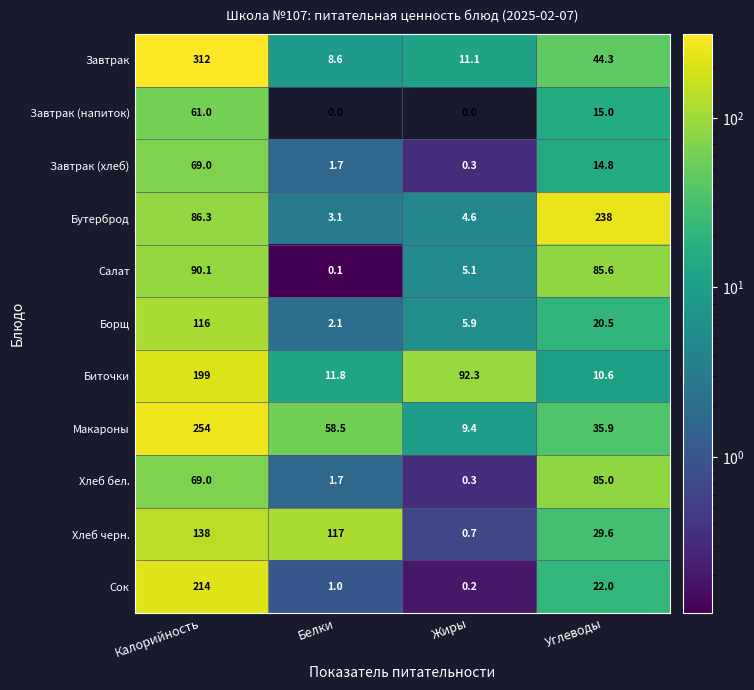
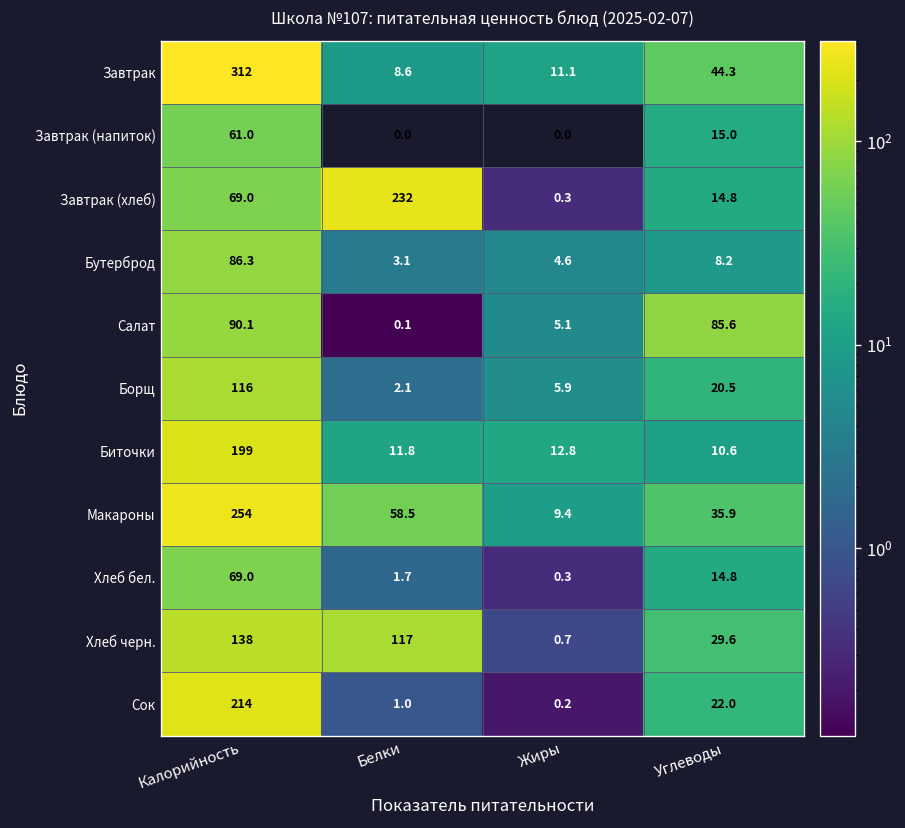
  {
    "Завтрак": {
      "Калорийность": 312,
      "Белки": 8.6,
      "Жиры": 11.1,
      "Углеводы": 44.3
    },
    "Завтрак (напиток)": {
      "Калорийность": 61.0,
      "Углеводы": 15.0
    },
    "Завтрак (хлеб)": {
      "Калорийность": 69.0,
-     "Белки": 1.7,
+     "Белки": 232,
      "Жиры": 0.3,
      "Углеводы": 14.8
    },
    "Бутерброд": {
      "Калорийность": 86.3,
      "Белки": 3.1,
      "Жиры": 4.6,
-     "Углеводы": 238
+     "Углеводы": 8.2
    },
    "Салат": {
      "Калорийность": 90.1,
      "Белки": 0.1,
      "Жиры": 5.1,
      "Углеводы": 85.6
    },
    "Борщ": {
      "Калорийность": 116,
      "Белки": 2.1,
      "Жиры": 5.9,
      "Углеводы": 20.5
    },
    "Биточки": {
      "Калорийность": 199,
      "Белки": 11.8,
-     "Жиры": 92.3,
+     "Жиры": 12.8,
      "Углеводы": 10.6
    },
    "Макароны": {
      "Калорийность": 254,
      "Белки": 58.5,
      "Жиры": 9.4,
      "Углеводы": 35.9
    },
    "Хлеб бел.": {
      "Калорийность": 69.0,
      "Белки": 1.7,
      "Жиры": 0.3,
-     "Углеводы": 85.0
+     "Углеводы": 14.8
    },
    "Хлеб черн.": {
      "Калорийность": 138,
      "Белки": 117,
      "Жиры": 0.7,
      "Углеводы": 29.6
    },
    "Сок": {
      "Калорийность": 214,
      "Белки": 1.0,
      "Жиры": 0.2,
      "Углеводы": 22.0
    }
  }
